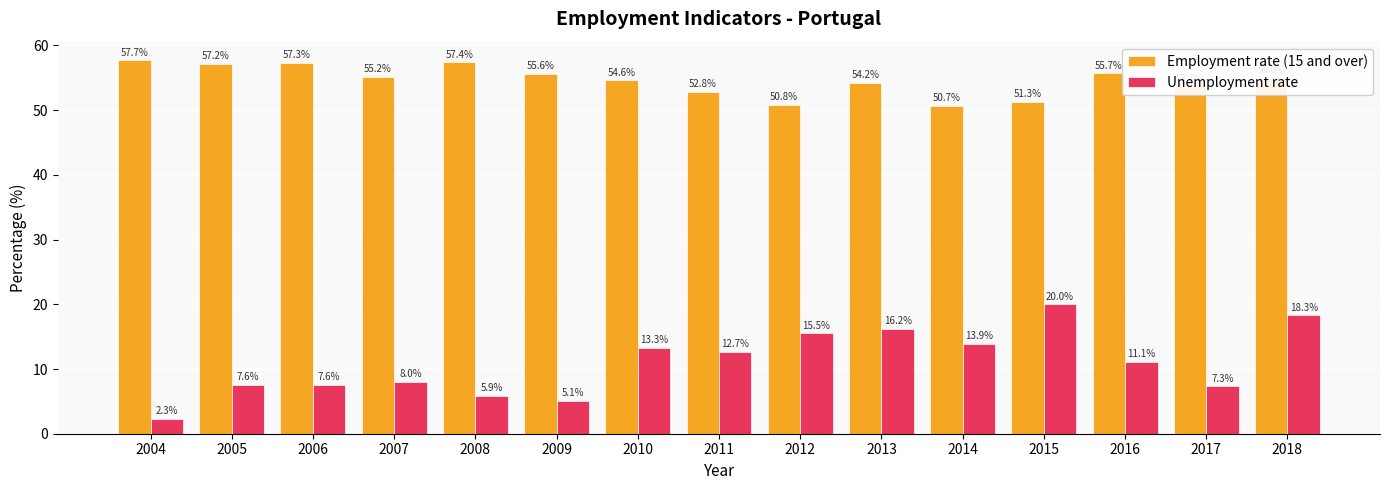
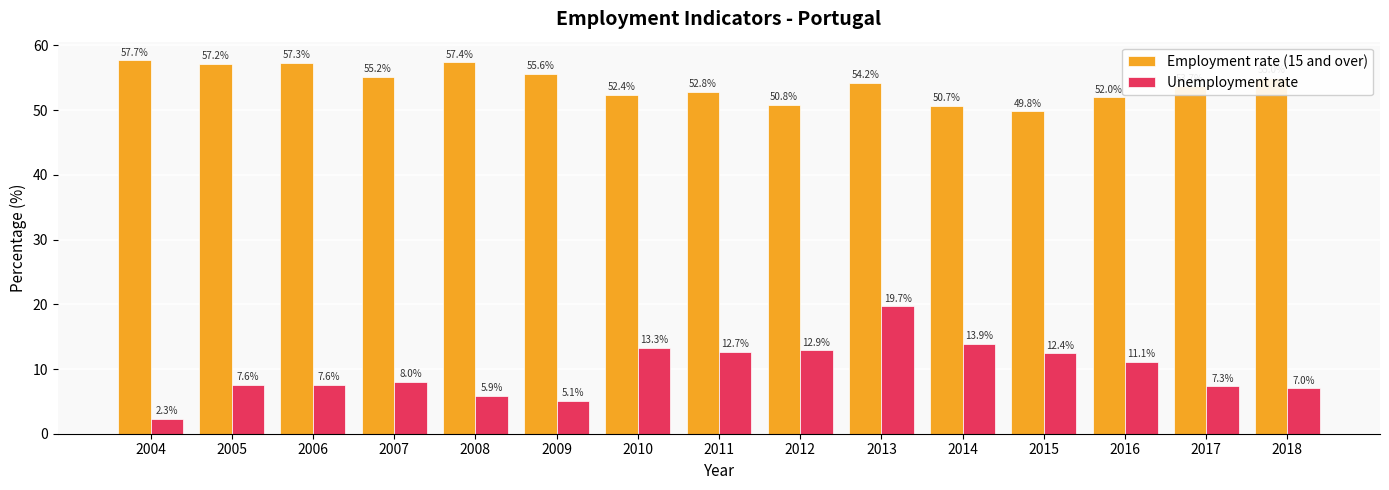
  {
    "Employment rate (15 and over)": {
      "2004": "57.7%",
      "2005": "57.2%",
      "2006": "57.3%",
      "2007": "55.2%",
      "2008": "57.4%",
      "2009": "55.6%",
-     "2010": "54.6%",
+     "2010": "52.4%",
      "2011": "52.8%",
      "2012": "50.8%",
      "2013": "54.2%",
      "2014": "50.7%",
-     "2015": "51.3%",
-     "2016": "55.7%"
+     "2015": "49.8%",
+     "2016": "52.0%"
    },
    "Unemployment rate": {
      "2004": "2.3%",
      "2005": "7.6%",
      "2006": "7.6%",
      "2007": "8.0%",
      "2008": "5.9%",
      "2009": "5.1%",
      "2010": "13.3%",
      "2011": "12.7%",
-     "2012": "15.5%",
-     "2013": "16.2%",
+     "2012": "12.9%",
+     "2013": "19.7%",
      "2014": "13.9%",
-     "2015": "20.0%",
+     "2015": "12.4%",
      "2016": "11.1%",
      "2017": "7.3%",
-     "2018": "18.3%"
+     "2018": "7.0%"
    }
  }
